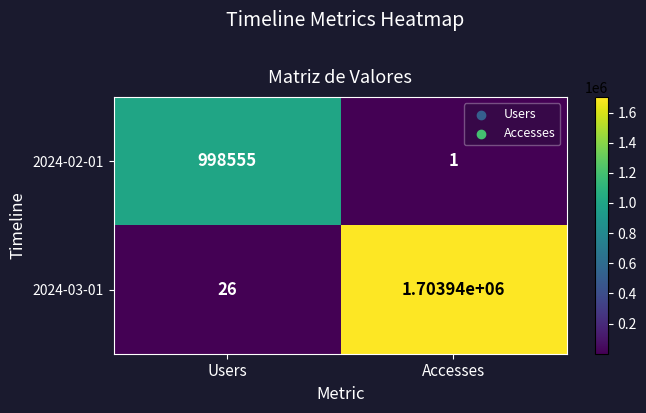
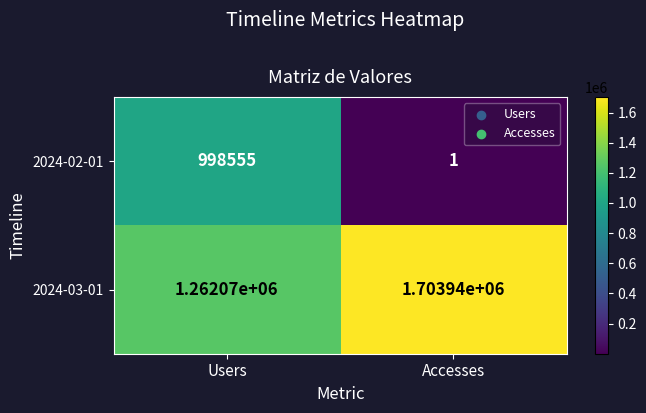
  {
    "2024-02-01": {
      "Users": "998555",
      "Accesses": "1"
    },
    "2024-03-01": {
-     "Users": "26",
+     "Users": "1.26207e+06",
      "Accesses": "1.70394e+06"
    }
  }
